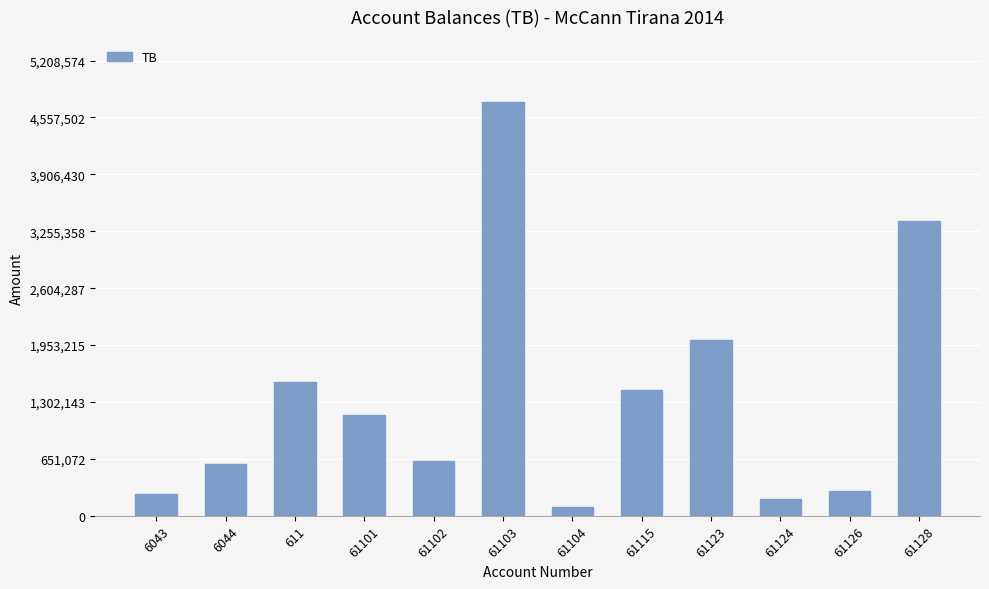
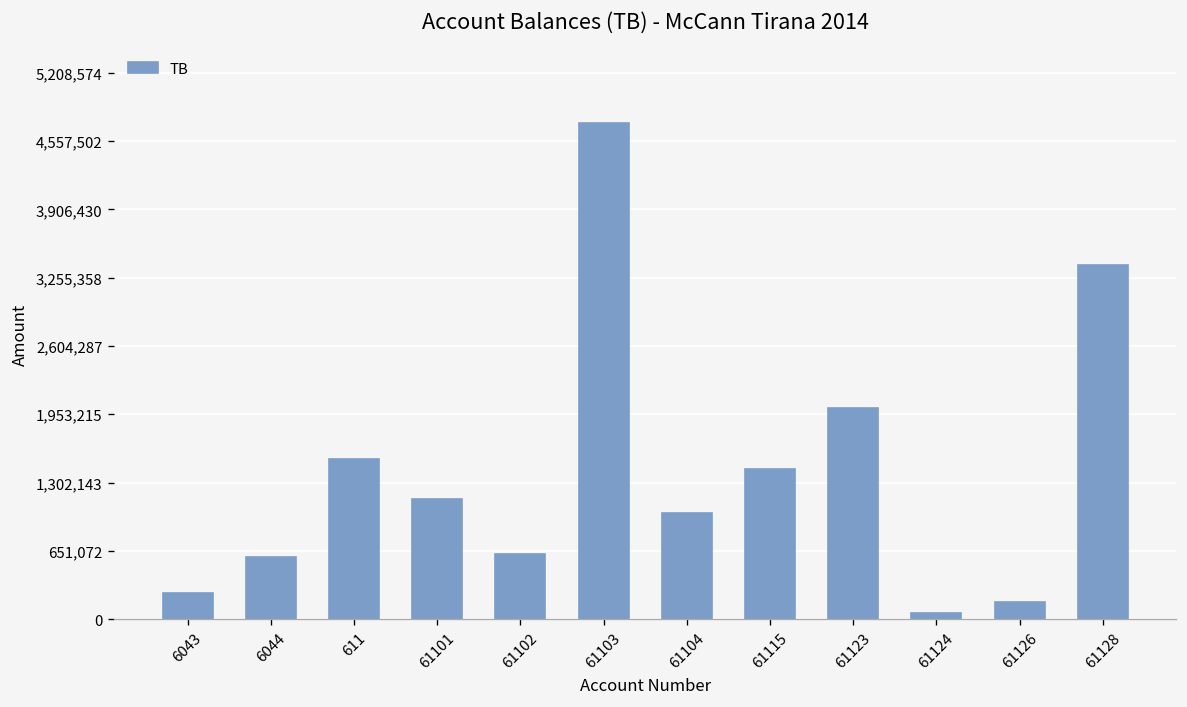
  {
    "6043": "300,000",
    "6044": "600,000",
    "611": "1,500,000",
    "61101": "1,100,000",
    "61102": "600,000",
    "61103": "4,700,000",
-   "61104": "100,000",
+   "61104": "1,000,000",
    "61115": "1,400,000",
    "61123": "2,000,000",
-   "61124": "200,000",
-   "61126": "300,000",
+   "61124": "100,000",
+   "61126": "200,000",
    "61128": "3,400,000"
  }
